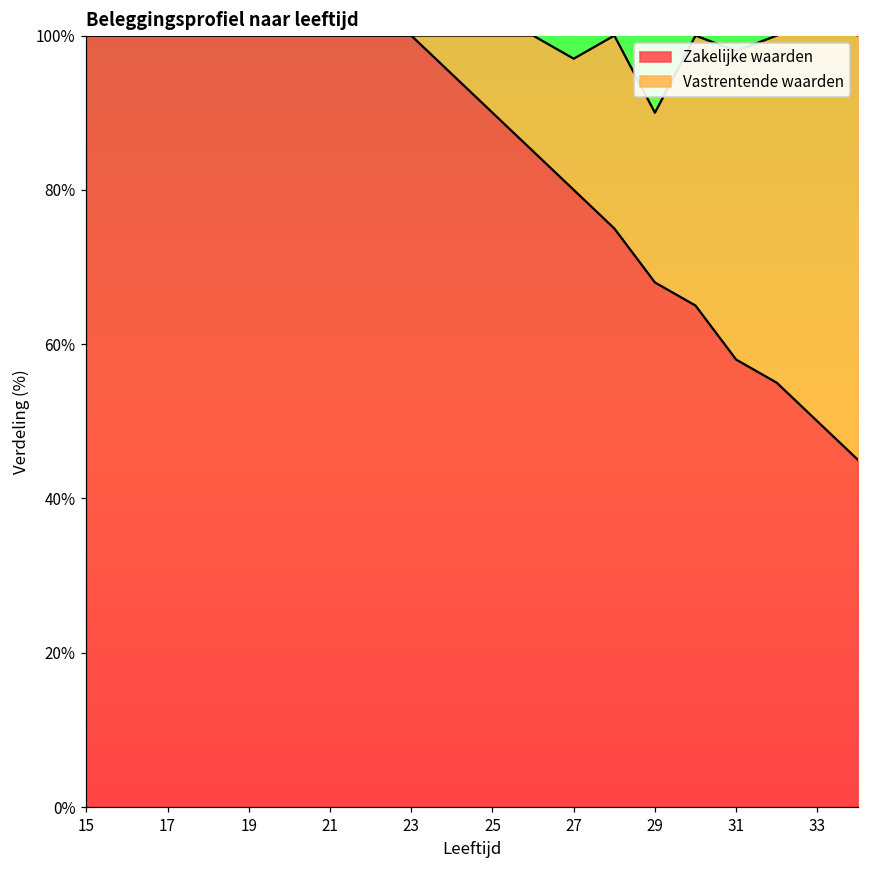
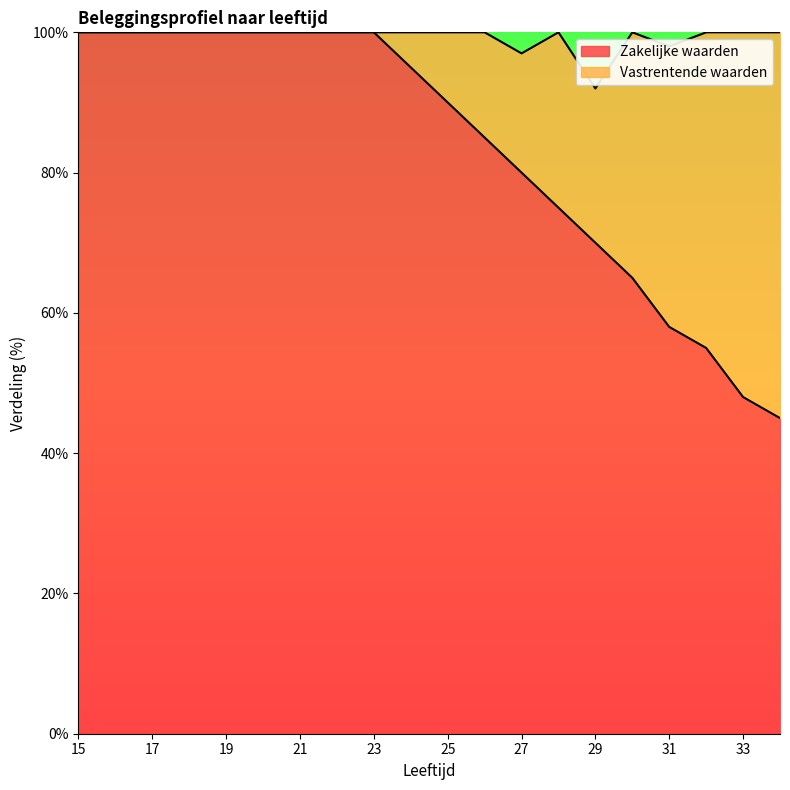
  {
    "Zakelijke waarden": {
      "25": "90%",
      "27": "80%",
-     "29": "68%",
+     "29": "70%",
      "31": "58%",
-     "33": "50%"
+     "33": "48%"
    },
    "Vastrentende waarden": {
      "25": "10%",
      "27": "17%",
      "29": "22%"
    }
  }
